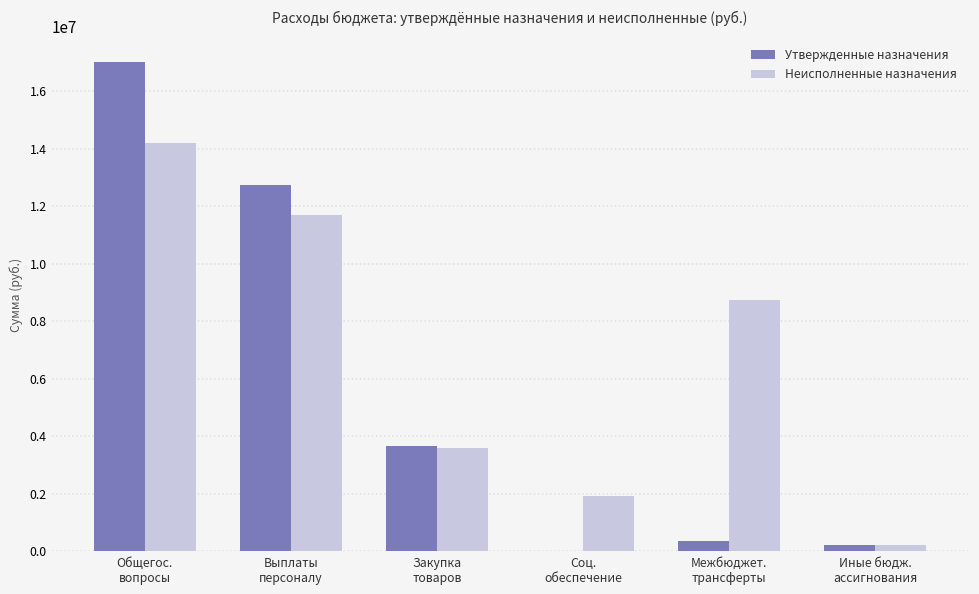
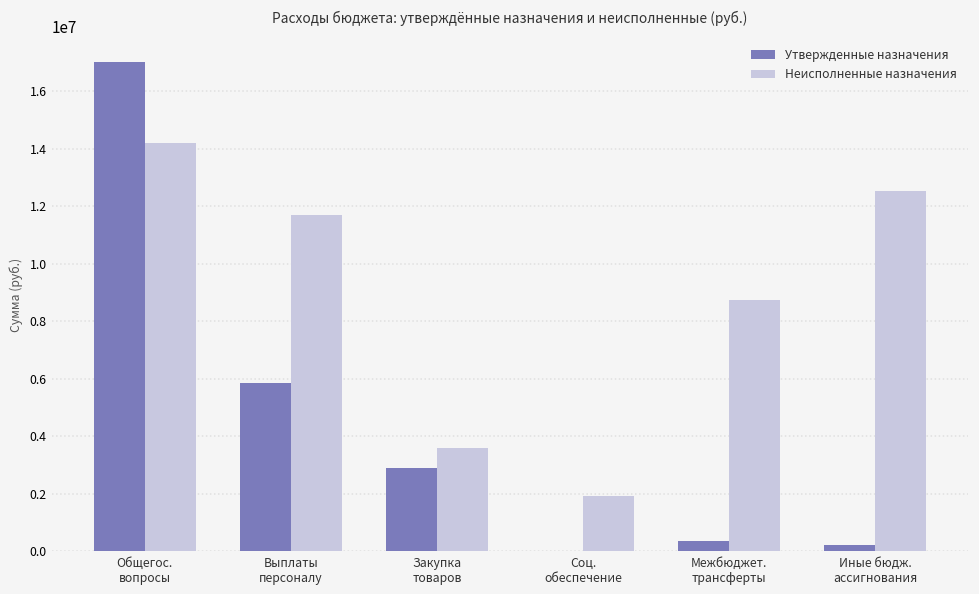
  {
    "Утвержденные назначения": {
      "Общегос. вопросы": 17000000,
-     "Выплаты персоналу": 12700000,
-     "Закупка товаров": 3700000,
+     "Выплаты персоналу": 5800000,
+     "Закупка товаров": 2900000,
      "Межбюджет. трансферты": 300000,
      "Иные бюдж. ассигнования": 200000
    },
    "Неисполненные назначения": {
      "Общегос. вопросы": 14200000,
      "Выплаты персоналу": 11700000,
      "Закупка товаров": 3600000,
      "Соц. обеспечение": 1900000,
      "Межбюджет. трансферты": 8700000,
-     "Иные бюдж. ассигнования": 200000
+     "Иные бюдж. ассигнования": 12500000
    }
  }
